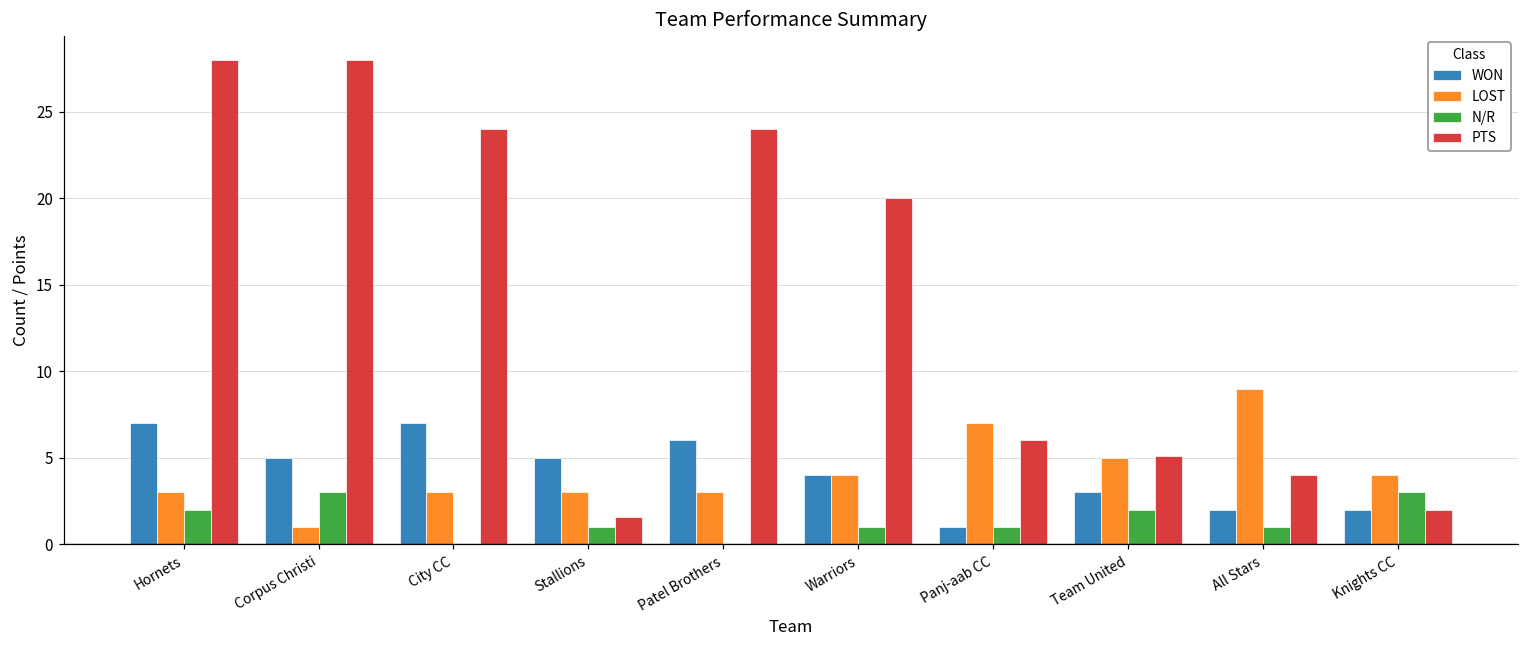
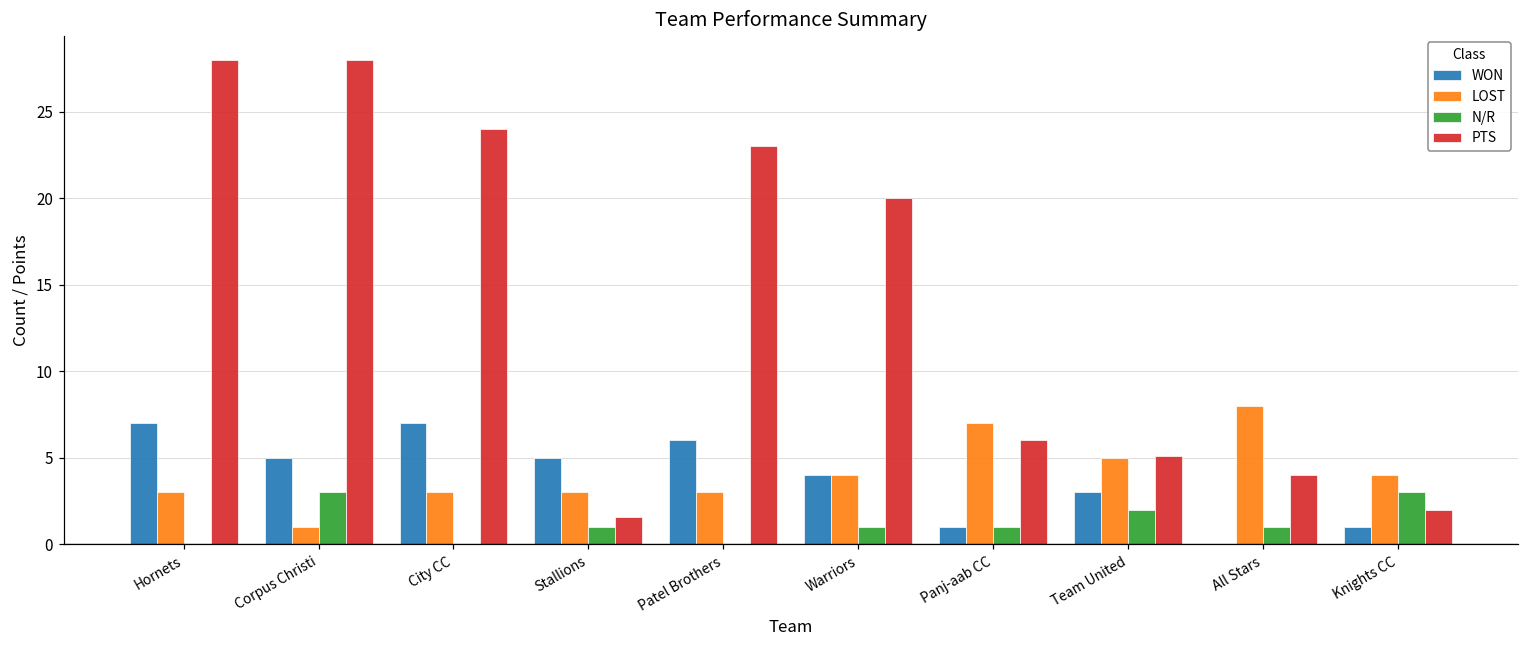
  {
    "WON": {
      "Hornets": 7,
      "Corpus Christi": 5,
      "City CC": 7,
      "Stallions": 5,
      "Patel Brothers": 6,
      "Warriors": 4,
      "Panj-aab CC": 1,
      "Team United": 3,
-     "All Stars": 2,
-     "Knights CC": 2
+     "All Stars": 0,
+     "Knights CC": 1
    },
    "LOST": {
      "Hornets": 3,
      "Corpus Christi": 1,
      "City CC": 3,
      "Stallions": 3,
      "Patel Brothers": 3,
      "Warriors": 4,
      "Panj-aab CC": 7,
      "Team United": 5,
-     "All Stars": 9,
+     "All Stars": 8,
      "Knights CC": 4
    },
    "N/R": {
-     "Hornets": 2,
+     "Hornets": 0,
      "Corpus Christi": 3,
      "City CC": 0,
      "Stallions": 1,
      "Patel Brothers": 0,
      "Warriors": 1,
      "Panj-aab CC": 1,
      "Team United": 2,
      "All Stars": 1,
      "Knights CC": 3
    },
    "PTS": {
      "Hornets": 28,
      "Corpus Christi": 28,
      "City CC": 24,
      "Stallions": 1.6,
-     "Patel Brothers": 24,
+     "Patel Brothers": 23,
      "Warriors": 20,
      "Panj-aab CC": 6,
      "Team United": 5,
      "All Stars": 4,
      "Knights CC": 2
    }
  }
